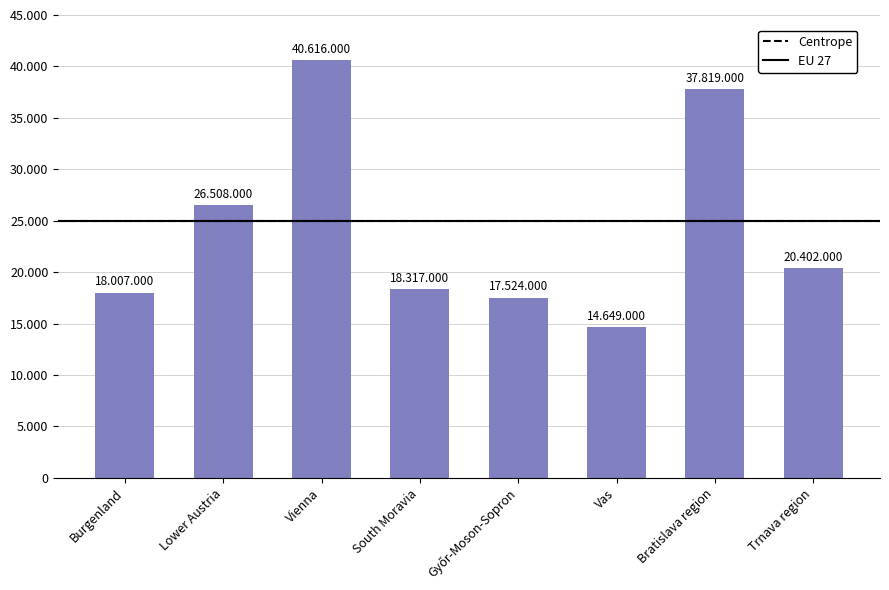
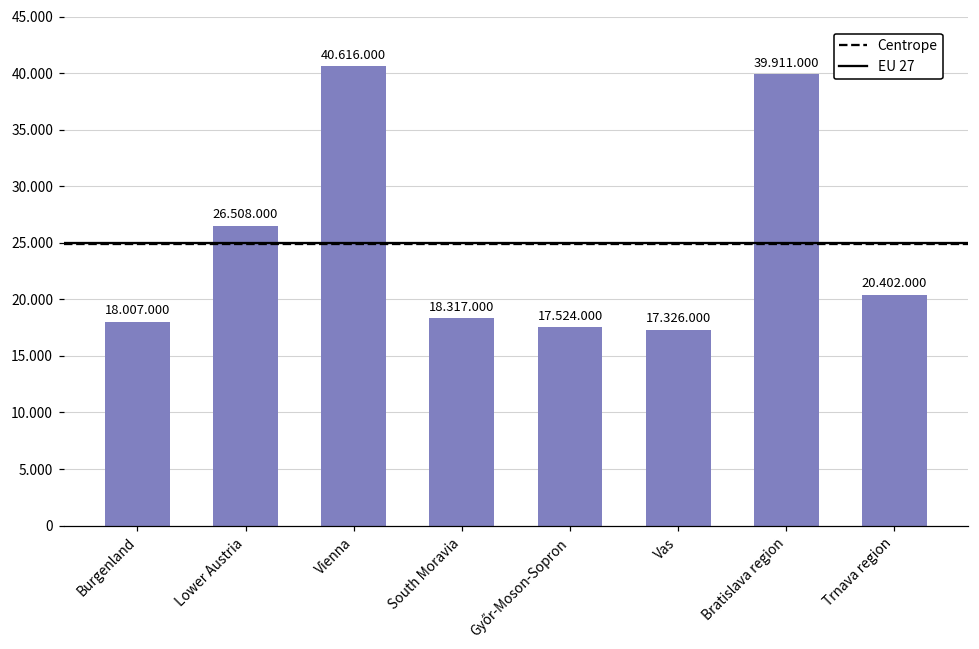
  {
-   "Vas": "14.649.000",
-   "Bratislava region": "37.819.000"
+   "Vas": "17.326.000",
+   "Bratislava region": "39.911.000"
  }
